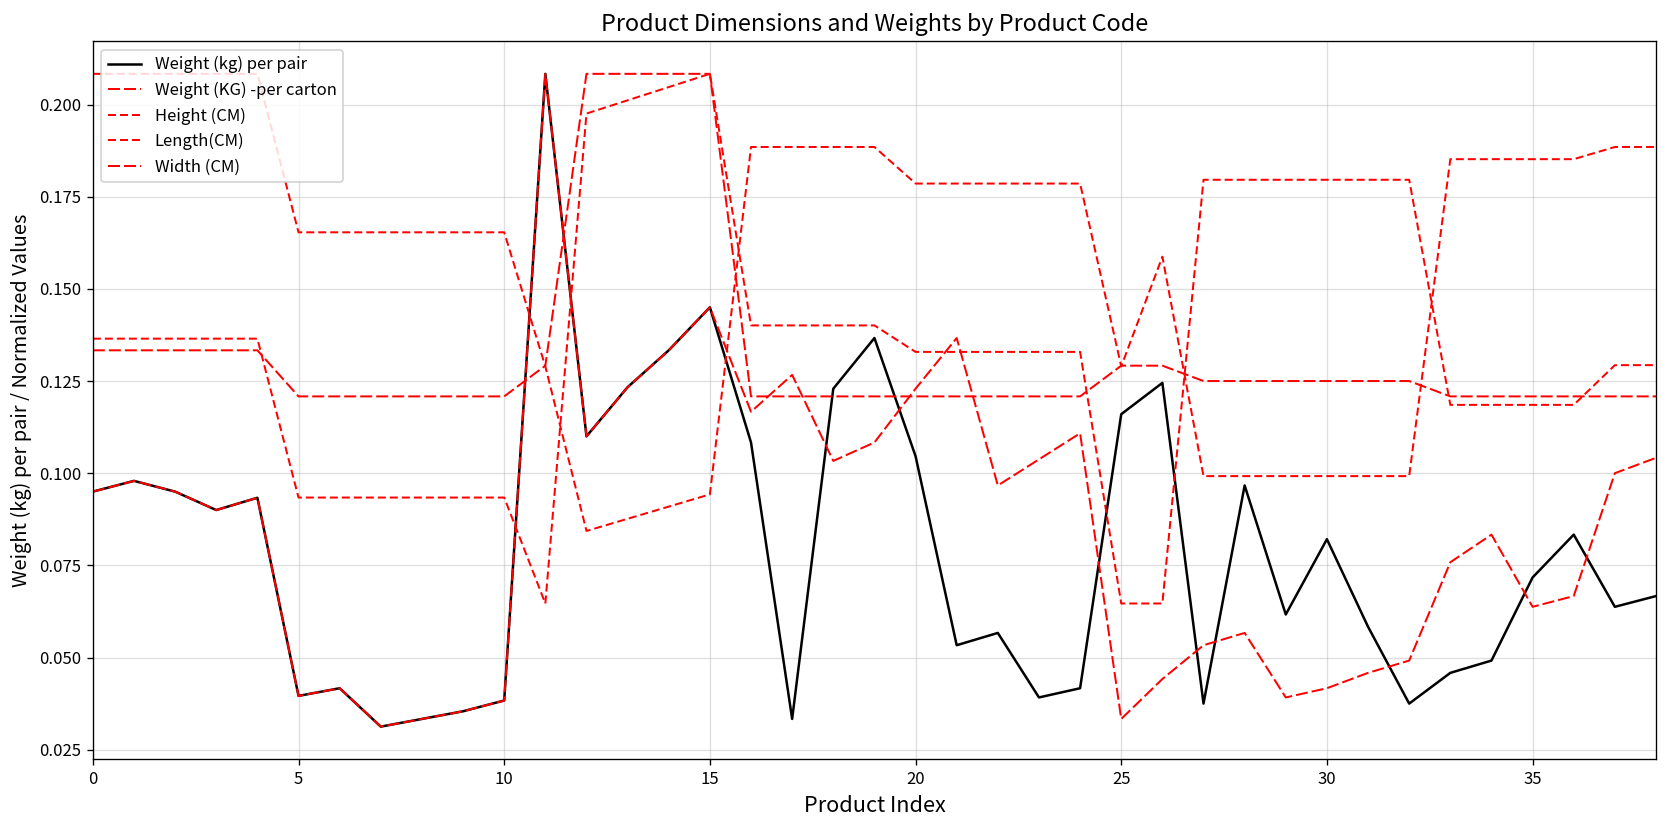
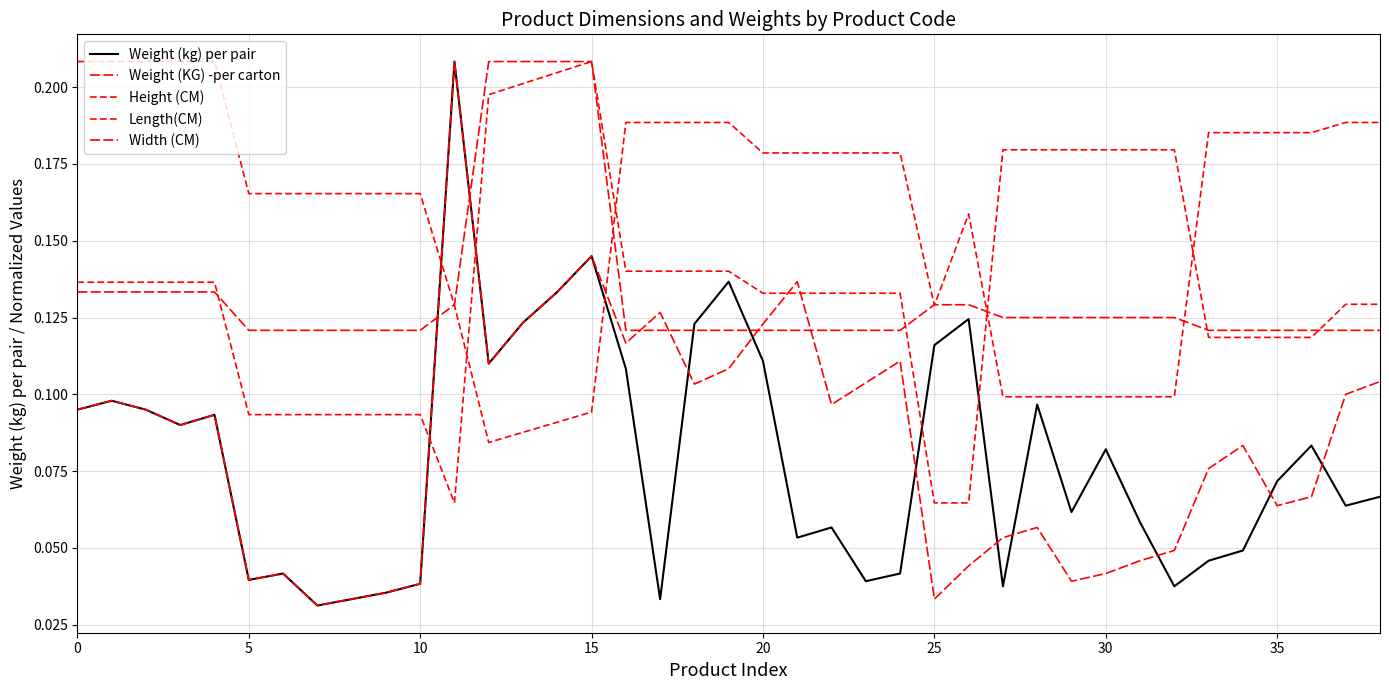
  {
    "Weight (kg) per pair": {
-     "20": 0.105,
+     "20": 0.111,
      "25": 0.116,
      "30": 0.082,
      "35": 0.072
    }
  }
